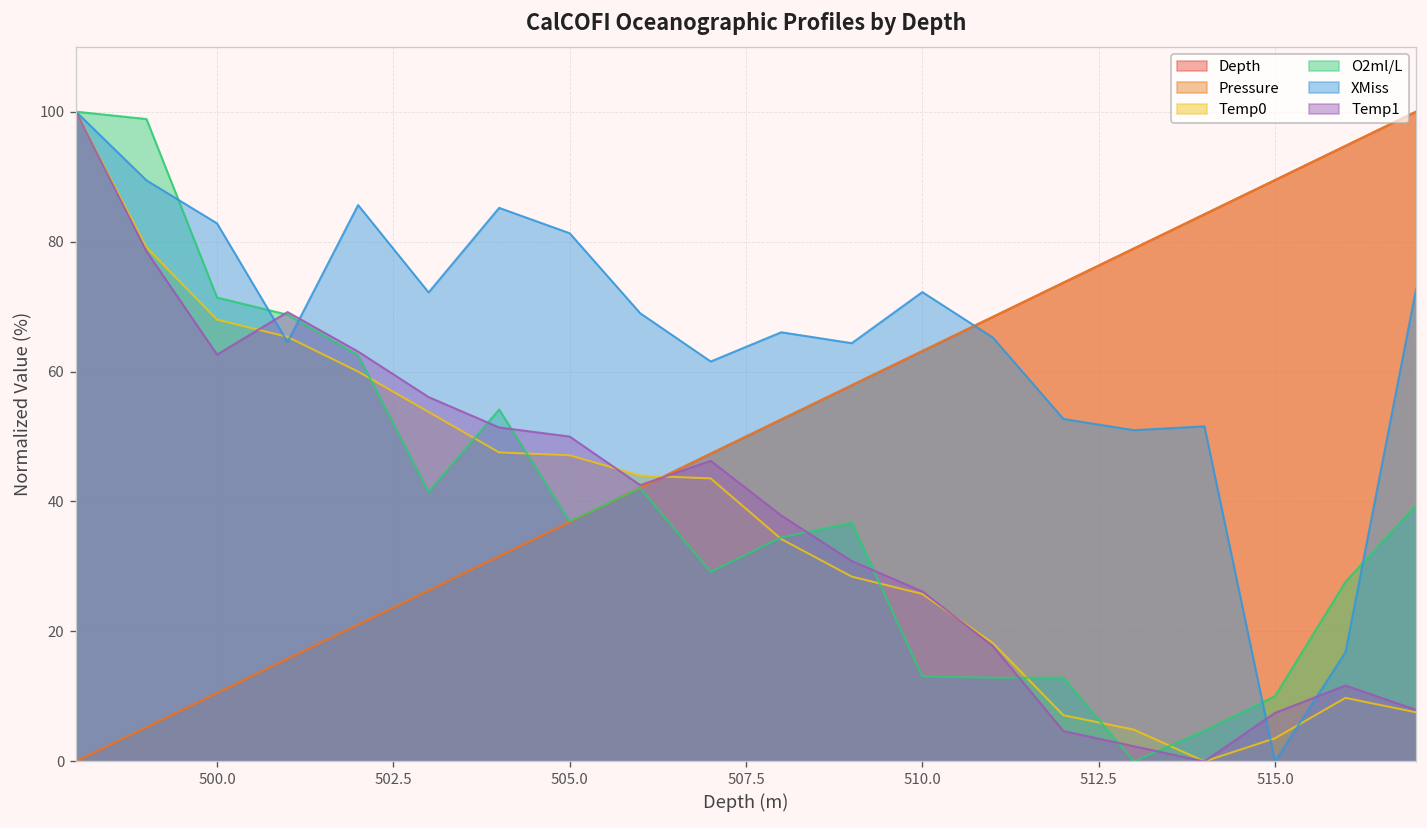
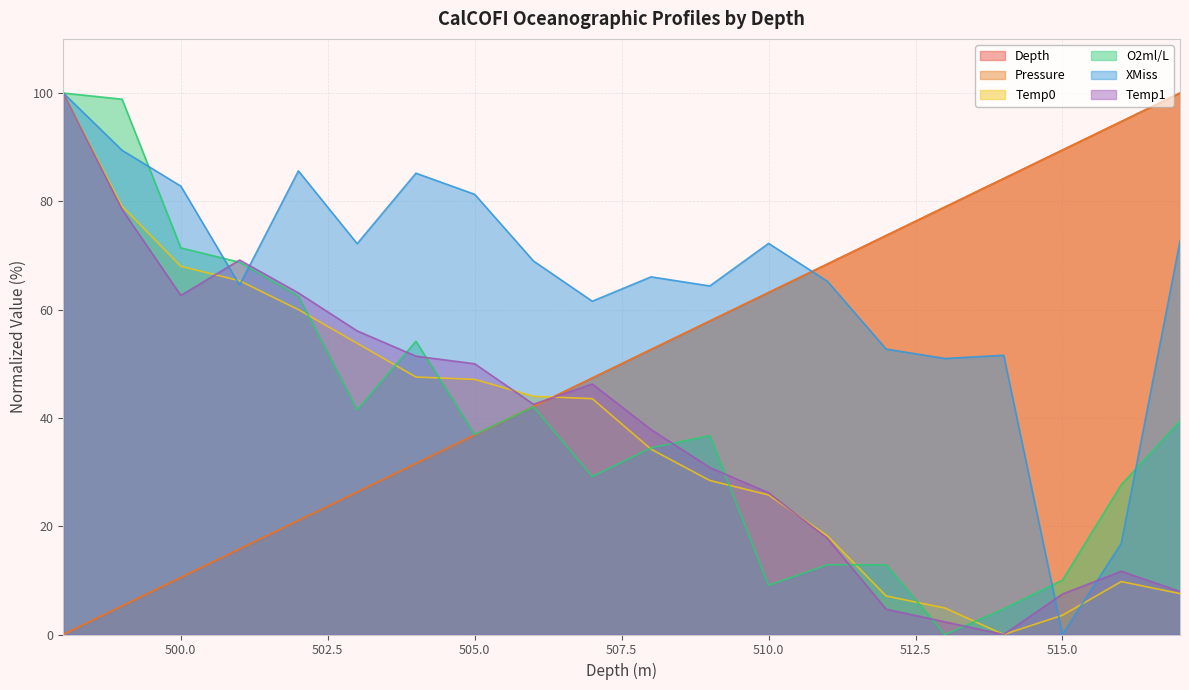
  {
    "O2ml/L": {
      "500.0": 71,
-     "510.0": 13,
+     "510.0": 9,
      "515.0": 10
    },
    "XMiss": {
      "500.0": 83,
      "505.0": 81,
      "510.0": 72,
      "515.0": 0
    },
    "Temp1": {
      "500.0": 63,
      "505.0": 50,
      "515.0": 7
    }
  }
